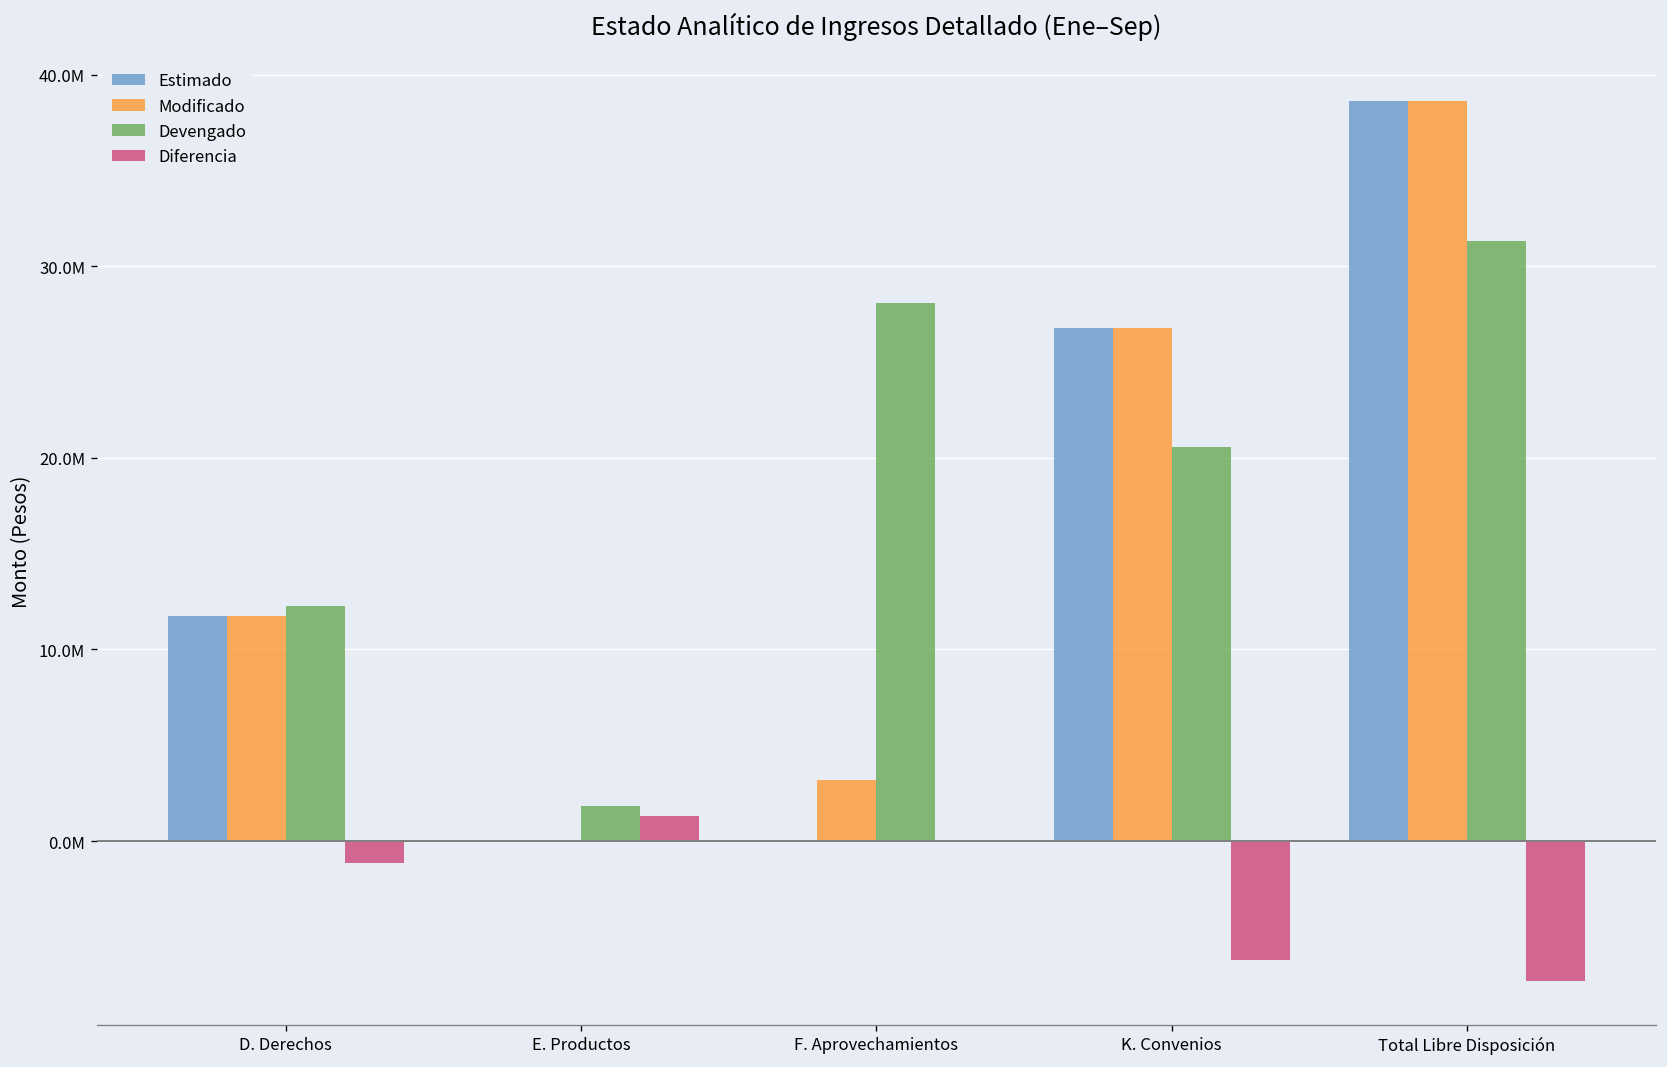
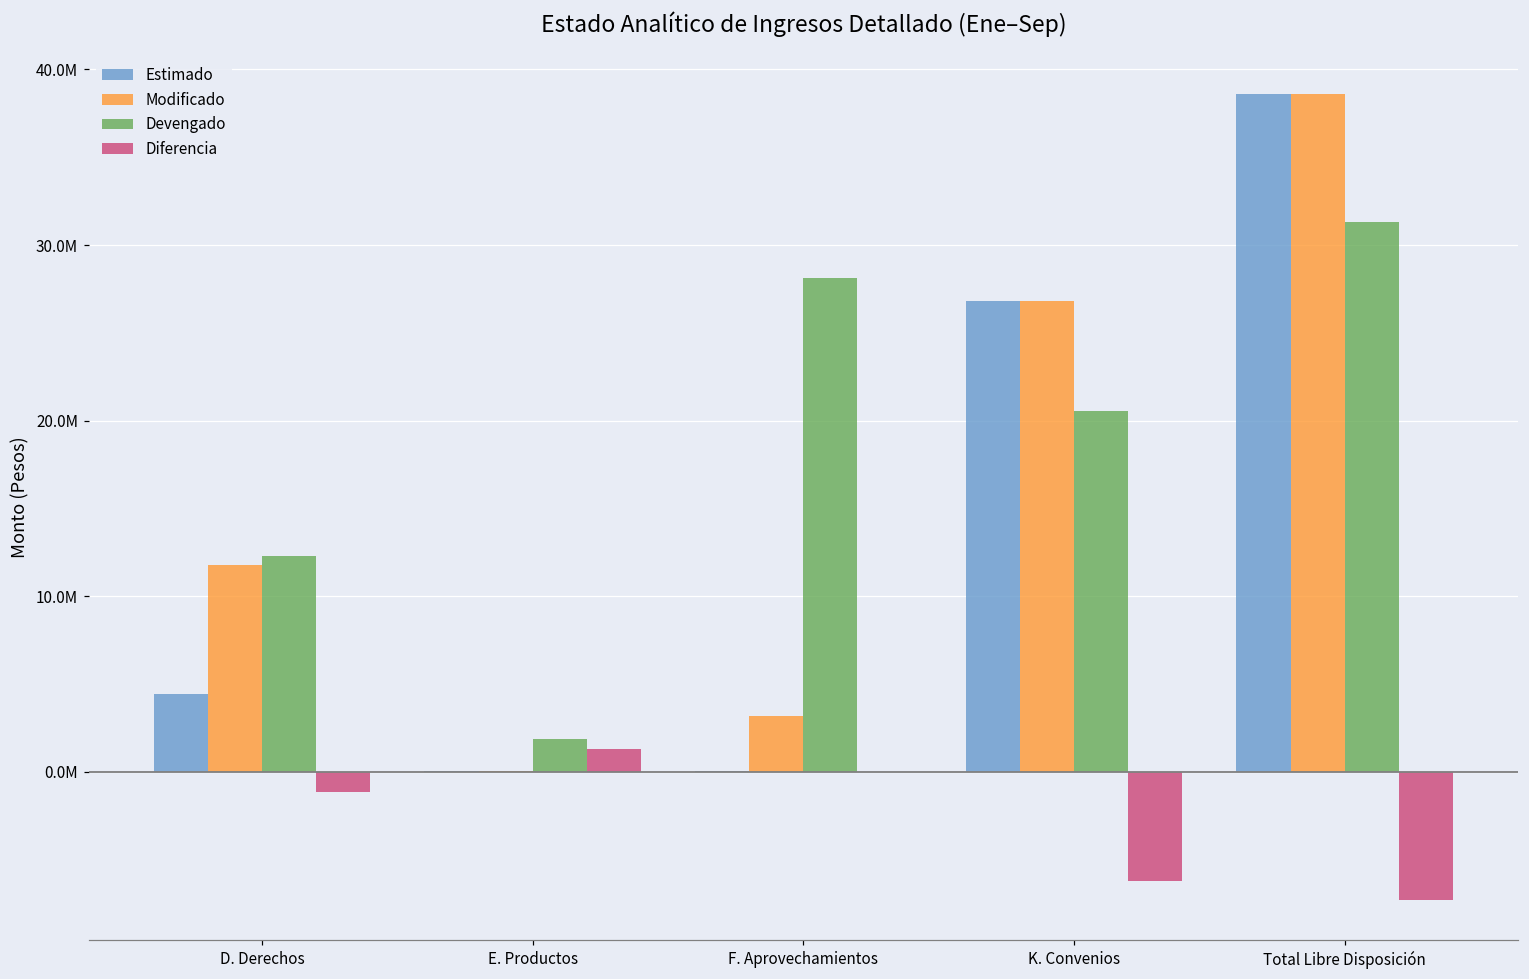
  {
    "Estimado": {
-     "D. Derechos": 11800000,
+     "D. Derechos": 4400000,
      "K. Convenios": 26800000,
      "Total Libre Disposición": 38600000
    },
    "Modificado": {
      "D. Derechos": 11800000,
      "F. Aprovechamientos": 3200000,
      "K. Convenios": 26800000,
      "Total Libre Disposición": 38600000
    },
    "Devengado": {
      "D. Derechos": 12300000,
      "E. Productos": 1800000,
      "F. Aprovechamientos": 28100000,
      "K. Convenios": 20600000,
      "Total Libre Disposición": 31300000
    },
    "Diferencia": {
      "D. Derechos": -1100000,
      "E. Productos": 1300000,
      "K. Convenios": -6200000,
      "Total Libre Disposición": -7300000
    }
  }
